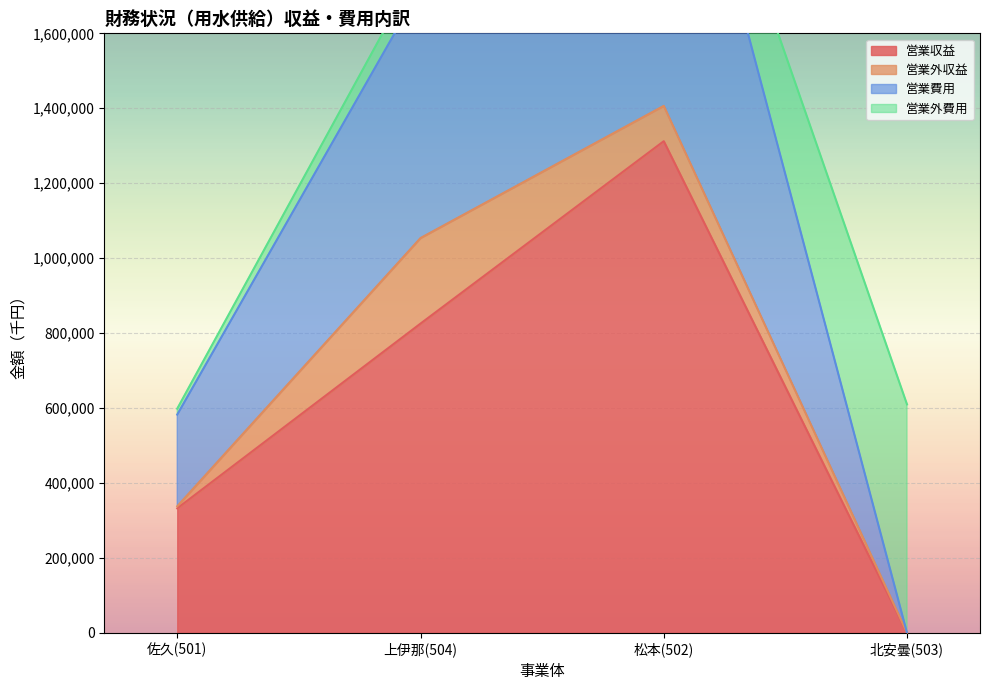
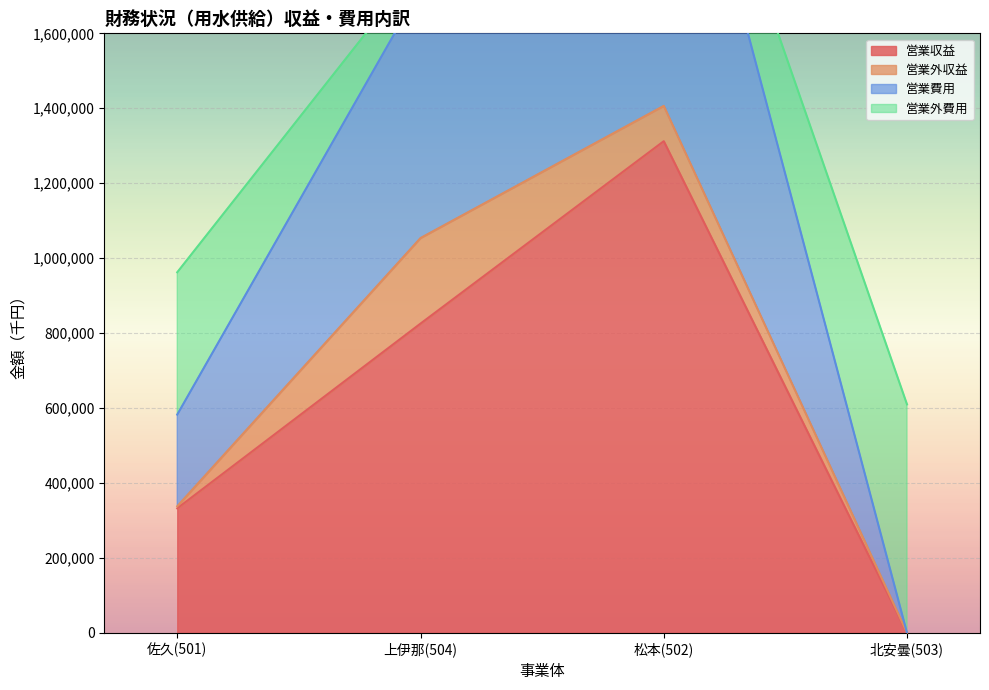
  {
    "営業費用": {
      "佐久(501)": "240,000"
    },
    "営業外費用": {
-     "佐久(501)": "20,000",
+     "佐久(501)": "380,000",
      "北安曇(503)": "610,000"
    }
  }
